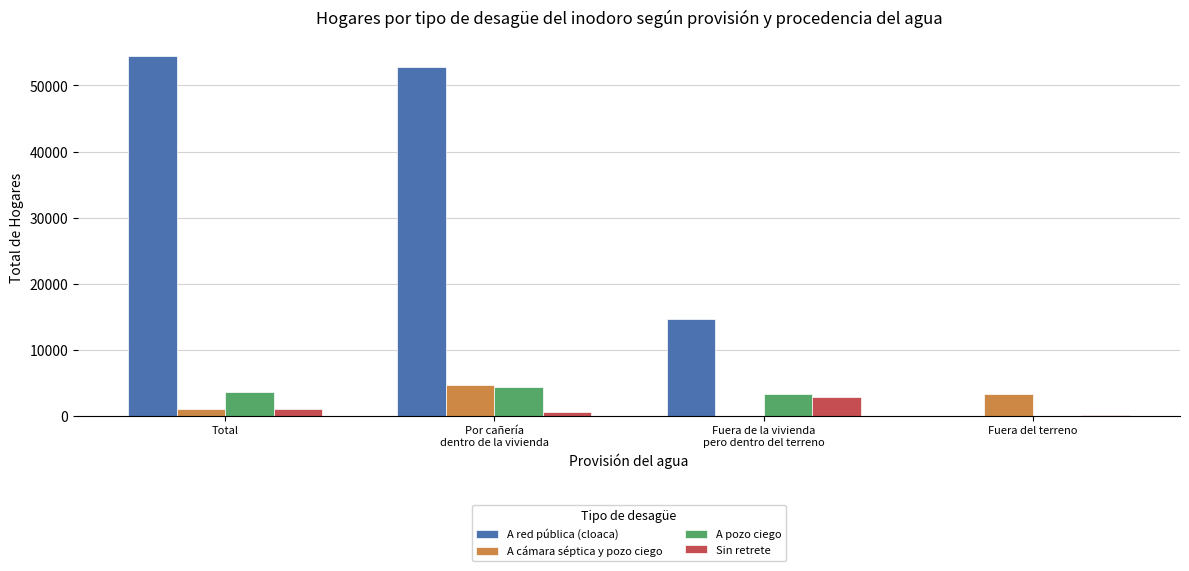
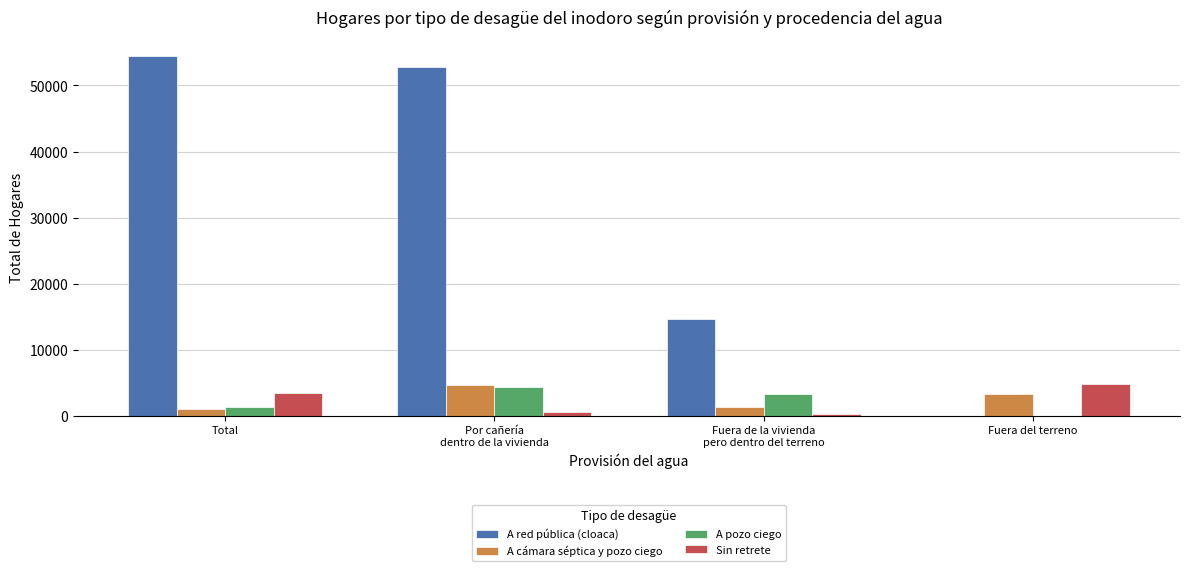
  {
    "A red pública (cloaca)": {
      "Total": 55000,
      "Por cañería dentro de la vivienda": 53000,
      "Fuera de la vivienda pero dentro del terreno": 15000,
      "Fuera del terreno": 0
    },
    "A cámara séptica y pozo ciego": {
      "Total": 1000,
      "Por cañería dentro de la vivienda": 5000,
-     "Fuera de la vivienda pero dentro del terreno": 0,
+     "Fuera de la vivienda pero dentro del terreno": 1000,
      "Fuera del terreno": 3000
    },
    "A pozo ciego": {
-     "Total": 4000,
+     "Total": 1000,
      "Por cañería dentro de la vivienda": 4000,
      "Fuera de la vivienda pero dentro del terreno": 3000
    },
    "Sin retrete": {
-     "Total": 1000,
+     "Total": 3000,
      "Por cañería dentro de la vivienda": 1000,
-     "Fuera de la vivienda pero dentro del terreno": 3000,
-     "Fuera del terreno": 0
+     "Fuera de la vivienda pero dentro del terreno": 0,
+     "Fuera del terreno": 5000
    }
  }
